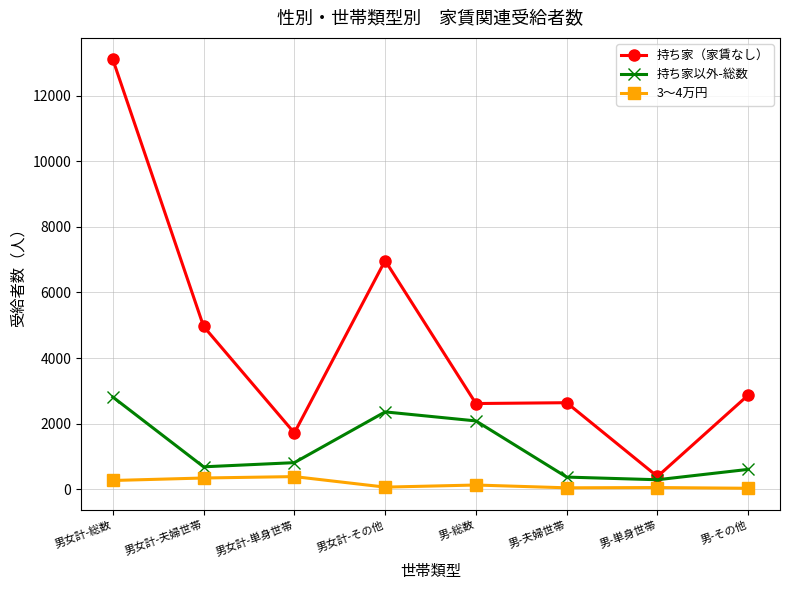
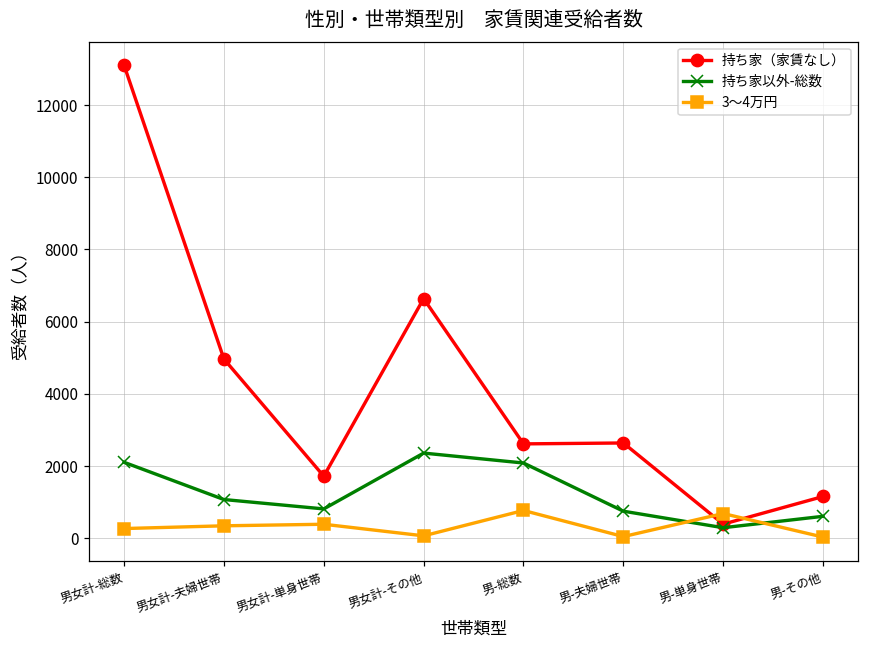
  {
    "持ち家（家賃なし）": {
      "男女計-総数": 13100,
      "男女計-夫婦世帯": 5000,
      "男女計-単身世帯": 1700,
-     "男女計-その他": 7000,
+     "男女計-その他": 6600,
      "男-総数": 2600,
      "男-夫婦世帯": 2600,
      "男-単身世帯": 400,
-     "男-その他": 2900
+     "男-その他": 1200
    },
    "持ち家以外-総数": {
-     "男女計-総数": 2800,
-     "男女計-夫婦世帯": 700,
+     "男女計-総数": 2100,
+     "男女計-夫婦世帯": 1100,
      "男女計-単身世帯": 800,
      "男女計-その他": 2400,
      "男-総数": 2100,
-     "男-夫婦世帯": 400,
+     "男-夫婦世帯": 700,
      "男-単身世帯": 300,
      "男-その他": 600
    },
    "3～4万円": {
      "男女計-総数": 300,
      "男女計-夫婦世帯": 300,
      "男女計-単身世帯": 400,
      "男女計-その他": 100,
-     "男-総数": 100,
+     "男-総数": 800,
      "男-夫婦世帯": 0,
-     "男-単身世帯": 100,
+     "男-単身世帯": 700,
      "男-その他": 0
    }
  }
